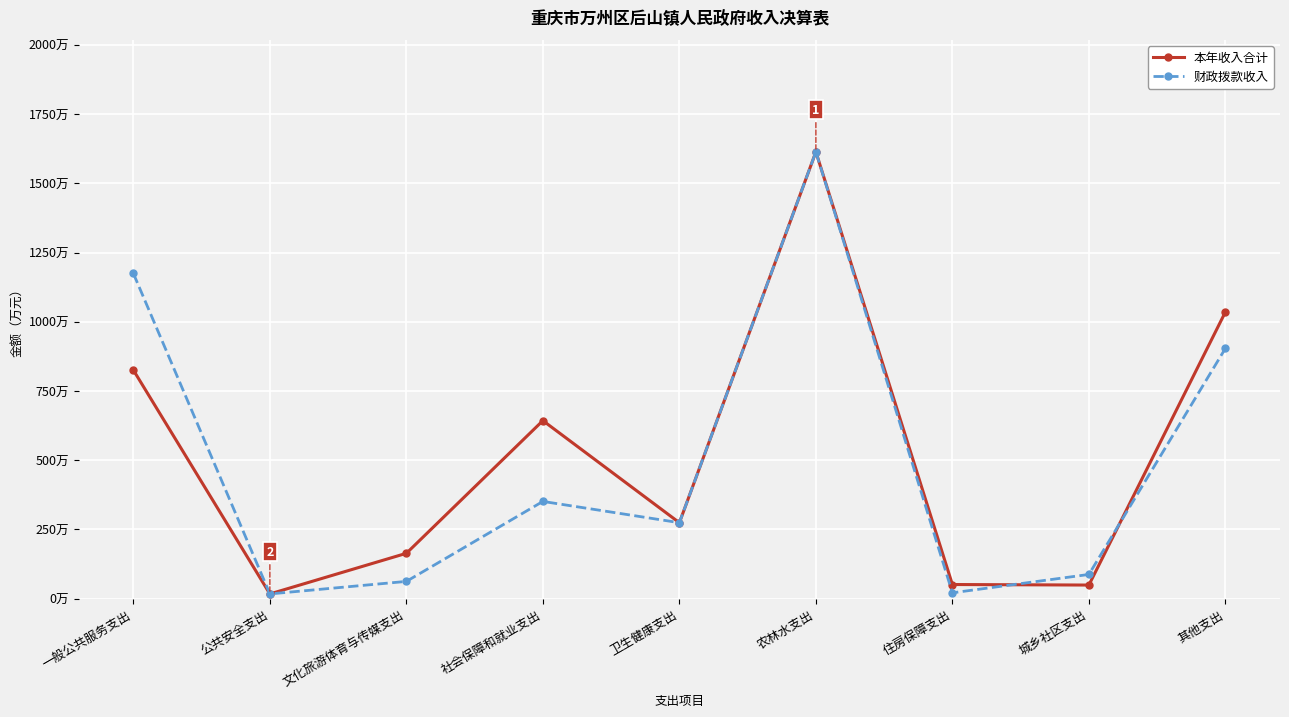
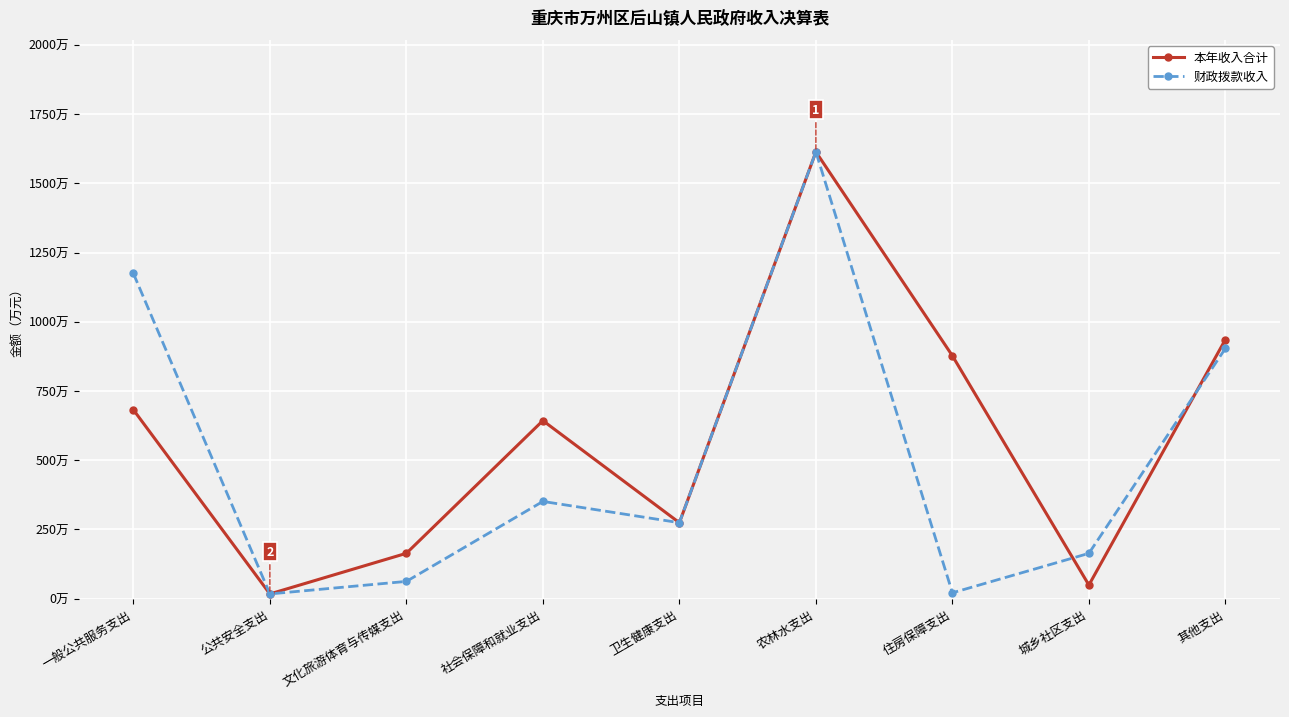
  {
    "本年收入合计": {
-     "一般公共服务支出": "830万",
+     "一般公共服务支出": "680万",
      "文化旅游体育与传媒支出": "160万",
      "社会保障和就业支出": "640万",
-     "住房保障支出": "50万",
+     "住房保障支出": "880万",
      "城乡社区支出": "50万",
-     "其他支出": "1040万"
+     "其他支出": "940万"
    },
    "财政拨款收入": {
      "一般公共服务支出": "1170万",
      "文化旅游体育与传媒支出": "60万",
      "社会保障和就业支出": "350万",
      "住房保障支出": "20万",
-     "城乡社区支出": "90万",
+     "城乡社区支出": "160万",
      "其他支出": "900万"
    }
  }
